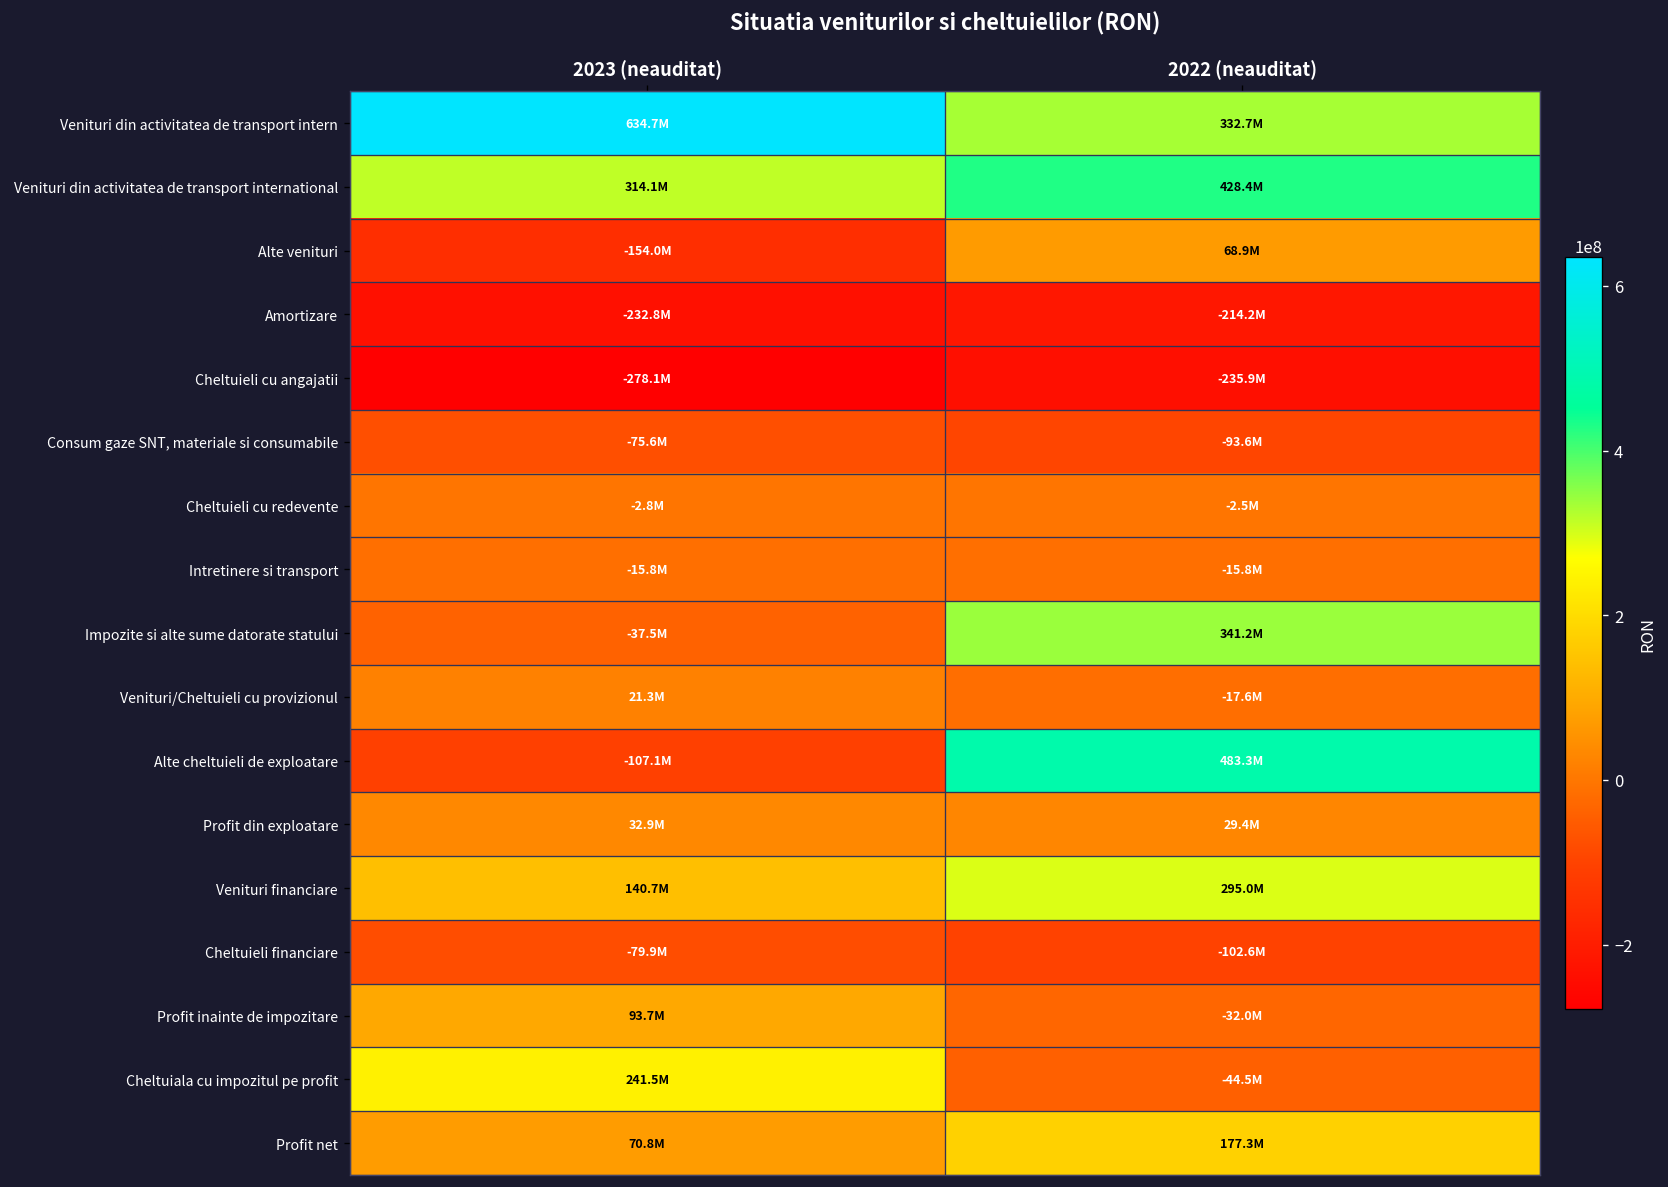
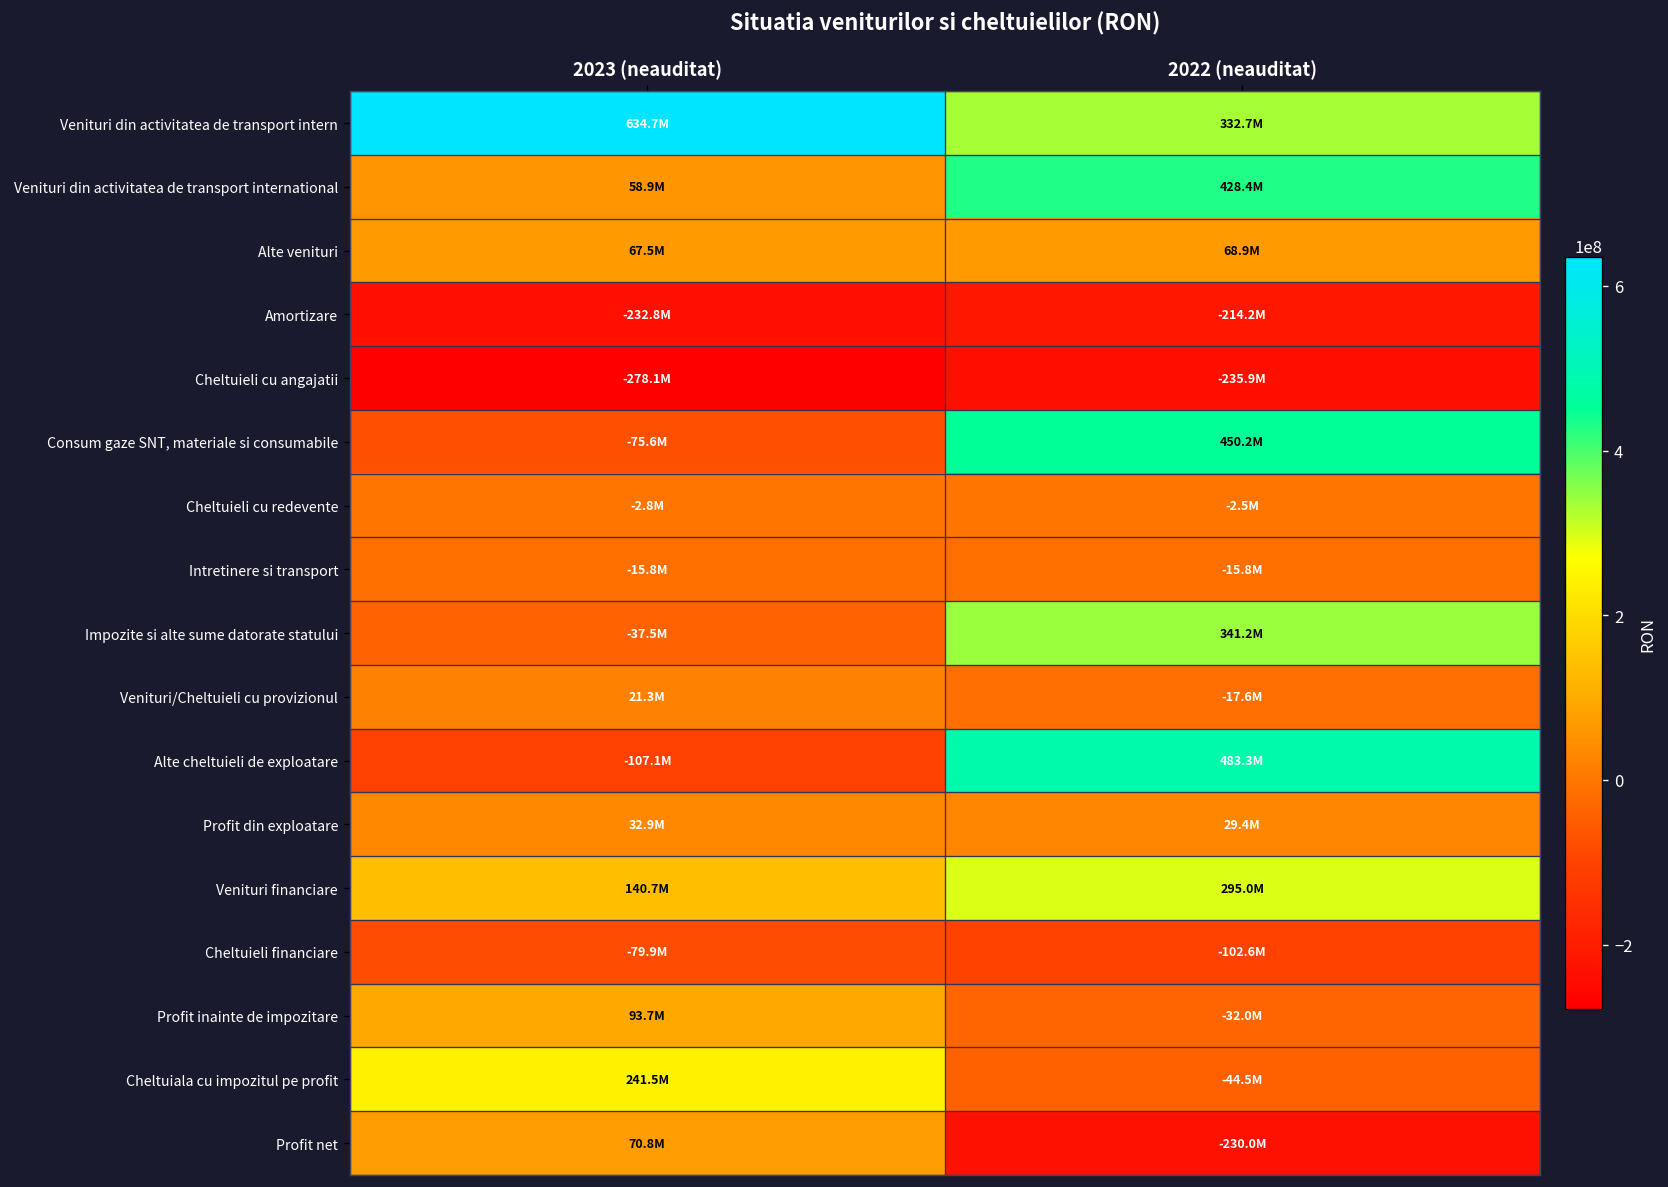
  {
    "Venituri din activitatea de transport intern": {
      "2023 (neauditat)": "634.7M",
      "2022 (neauditat)": "332.7M"
    },
    "Venituri din activitatea de transport international": {
-     "2023 (neauditat)": "314.1M",
+     "2023 (neauditat)": "58.9M",
      "2022 (neauditat)": "428.4M"
    },
    "Alte venituri": {
-     "2023 (neauditat)": "-154.0M",
+     "2023 (neauditat)": "67.5M",
      "2022 (neauditat)": "68.9M"
    },
    "Amortizare": {
      "2023 (neauditat)": "-232.8M",
      "2022 (neauditat)": "-214.2M"
    },
    "Cheltuieli cu angajatii": {
      "2023 (neauditat)": "-278.1M",
      "2022 (neauditat)": "-235.9M"
    },
    "Consum gaze SNT, materiale si consumabile": {
      "2023 (neauditat)": "-75.6M",
-     "2022 (neauditat)": "-93.6M"
+     "2022 (neauditat)": "450.2M"
    },
    "Cheltuieli cu redevente": {
      "2023 (neauditat)": "-2.8M",
      "2022 (neauditat)": "-2.5M"
    },
    "Intretinere si transport": {
      "2023 (neauditat)": "-15.8M",
      "2022 (neauditat)": "-15.8M"
    },
    "Impozite si alte sume datorate statului": {
      "2023 (neauditat)": "-37.5M",
      "2022 (neauditat)": "341.2M"
    },
    "Venituri/Cheltuieli cu provizionul": {
      "2023 (neauditat)": "21.3M",
      "2022 (neauditat)": "-17.6M"
    },
    "Alte cheltuieli de exploatare": {
      "2023 (neauditat)": "-107.1M",
      "2022 (neauditat)": "483.3M"
    },
    "Profit din exploatare": {
      "2023 (neauditat)": "32.9M",
      "2022 (neauditat)": "29.4M"
    },
    "Venituri financiare": {
      "2023 (neauditat)": "140.7M",
      "2022 (neauditat)": "295.0M"
    },
    "Cheltuieli financiare": {
      "2023 (neauditat)": "-79.9M",
      "2022 (neauditat)": "-102.6M"
    },
    "Profit inainte de impozitare": {
      "2023 (neauditat)": "93.7M",
      "2022 (neauditat)": "-32.0M"
    },
    "Cheltuiala cu impozitul pe profit": {
      "2023 (neauditat)": "241.5M",
      "2022 (neauditat)": "-44.5M"
    },
    "Profit net": {
      "2023 (neauditat)": "70.8M",
-     "2022 (neauditat)": "177.3M"
+     "2022 (neauditat)": "-230.0M"
    }
  }
